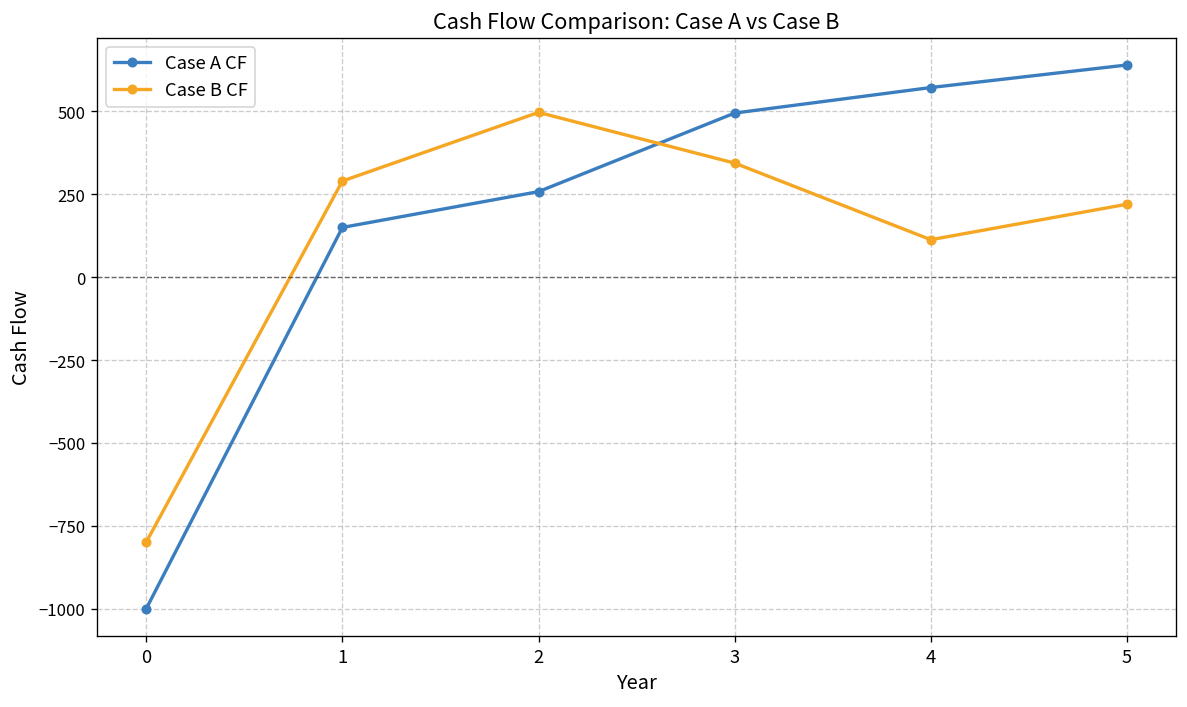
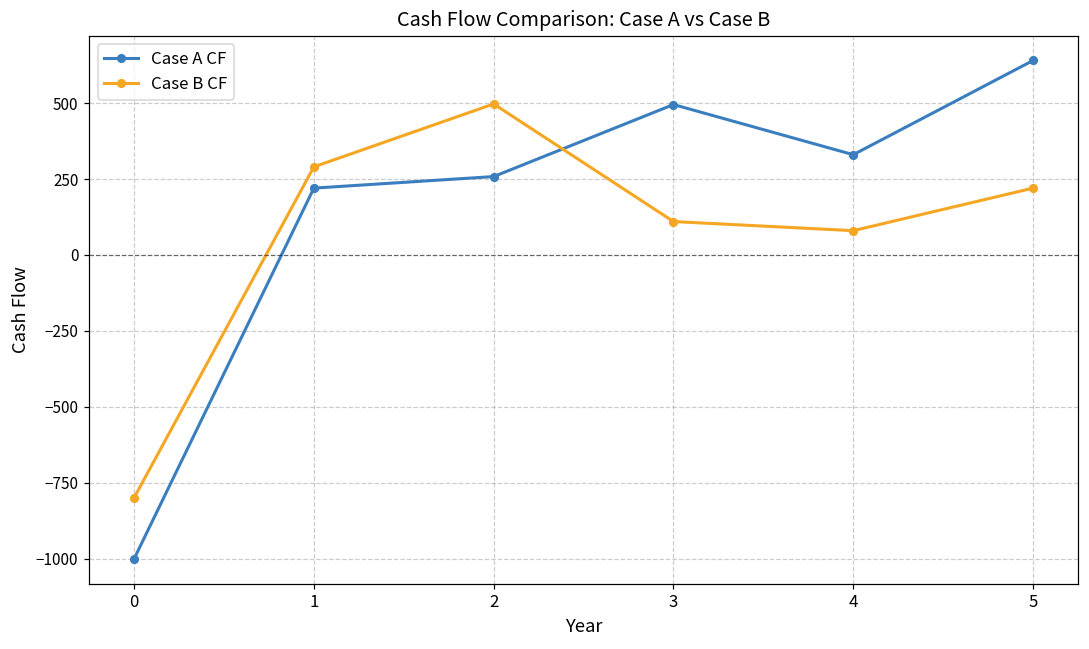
  {
    "Case A CF": {
      "0": -1000,
-     "1": 150,
+     "1": 220,
      "2": 260,
      "3": 500,
-     "4": 570,
+     "4": 330,
      "5": 640
    },
    "Case B CF": {
      "0": -800,
      "1": 290,
      "2": 500,
-     "3": 340,
-     "4": 110,
+     "3": 110,
+     "4": 80,
      "5": 220
    }
  }
